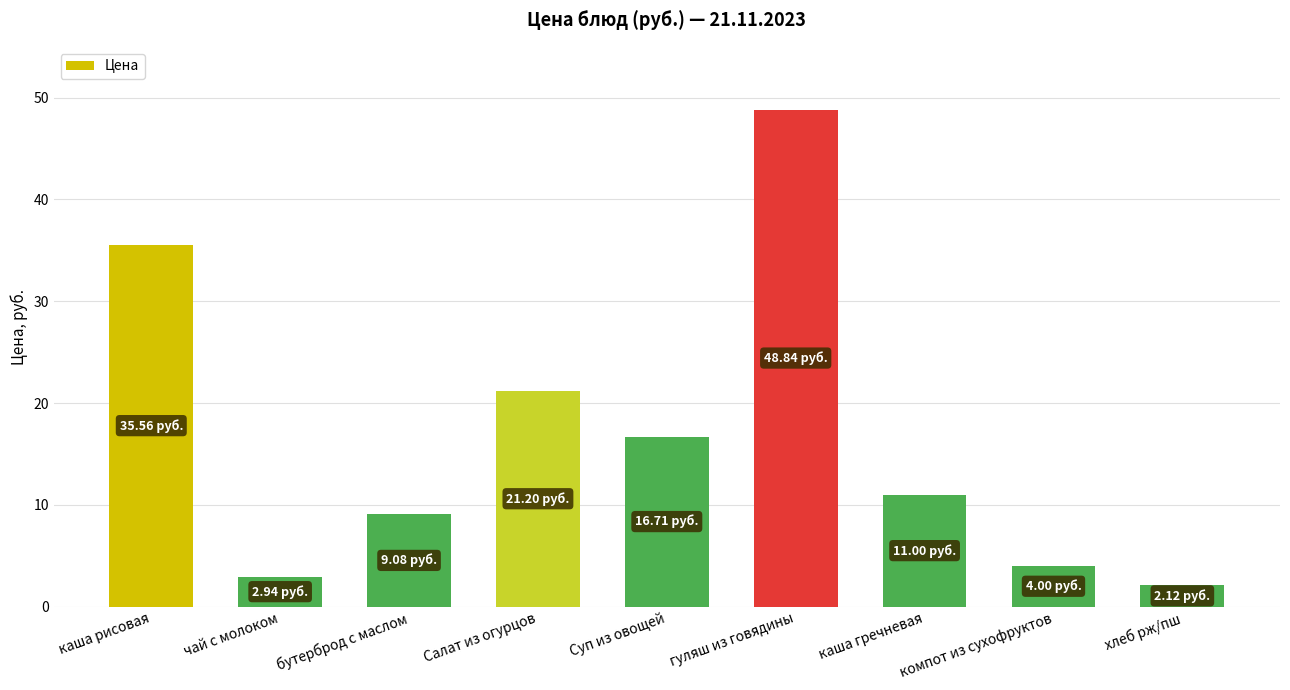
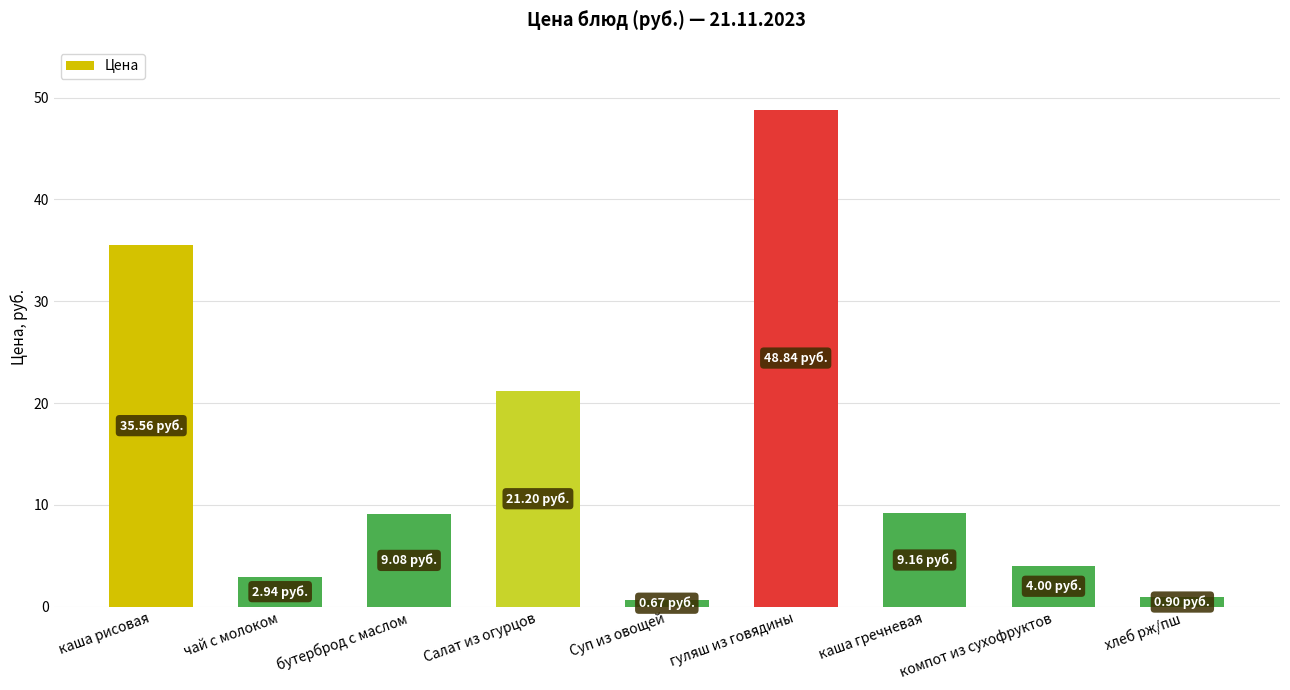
  {
-   "Суп из овощей": 16.71,
-   "каша гречневая": 11.00,
-   "хлеб рж/пш": 2.12
+   "Суп из овощей": 0.67,
+   "каша гречневая": 9.16,
+   "хлеб рж/пш": 0.90
  }
